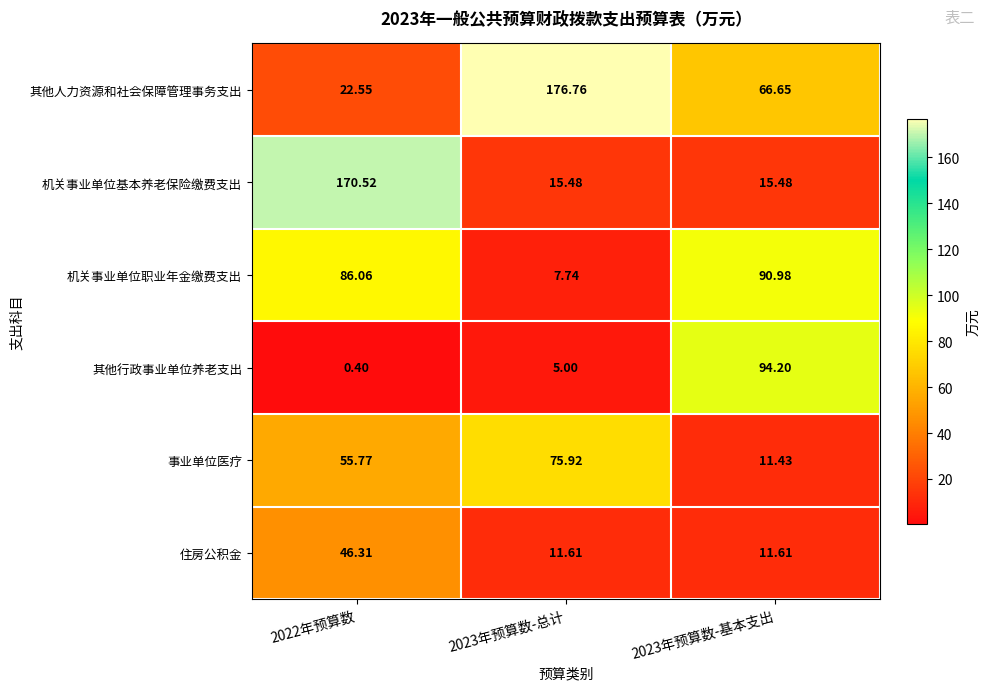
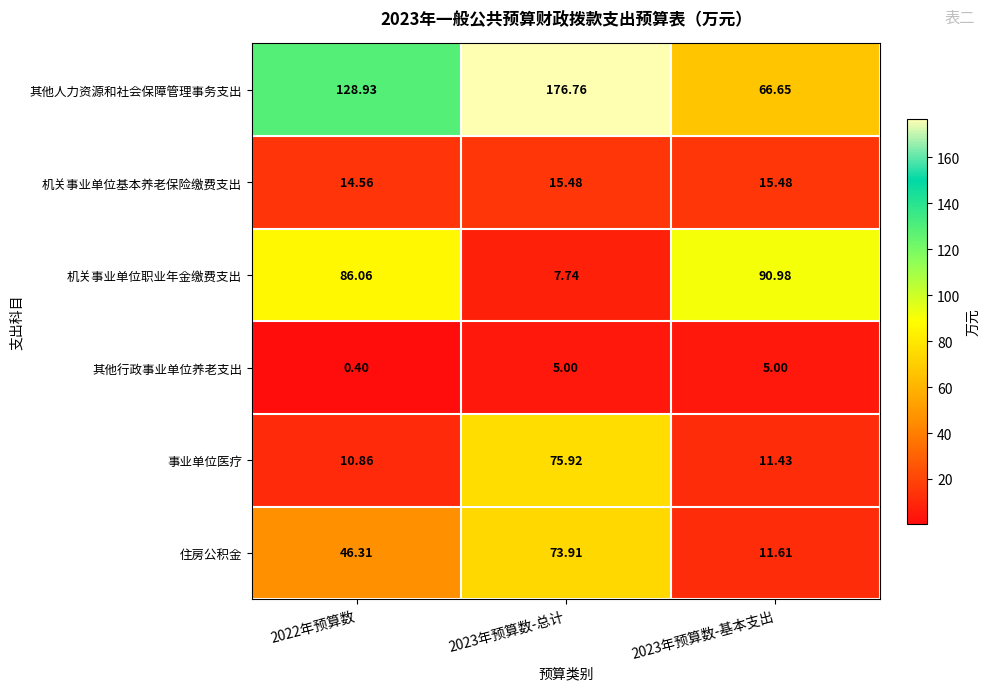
  {
    "其他人力资源和社会保障管理事务支出": {
-     "2022年预算数": 22.55,
+     "2022年预算数": 128.93,
      "2023年预算数-总计": 176.76,
      "2023年预算数-基本支出": 66.65
    },
    "机关事业单位基本养老保险缴费支出": {
-     "2022年预算数": 170.52,
+     "2022年预算数": 14.56,
      "2023年预算数-总计": 15.48,
      "2023年预算数-基本支出": 15.48
    },
    "机关事业单位职业年金缴费支出": {
      "2022年预算数": 86.06,
      "2023年预算数-总计": 7.74,
      "2023年预算数-基本支出": 90.98
    },
    "其他行政事业单位养老支出": {
      "2022年预算数": 0.40,
      "2023年预算数-总计": 5.00,
-     "2023年预算数-基本支出": 94.20
+     "2023年预算数-基本支出": 5.00
    },
    "事业单位医疗": {
-     "2022年预算数": 55.77,
+     "2022年预算数": 10.86,
      "2023年预算数-总计": 75.92,
      "2023年预算数-基本支出": 11.43
    },
    "住房公积金": {
      "2022年预算数": 46.31,
-     "2023年预算数-总计": 11.61,
+     "2023年预算数-总计": 73.91,
      "2023年预算数-基本支出": 11.61
    }
  }
